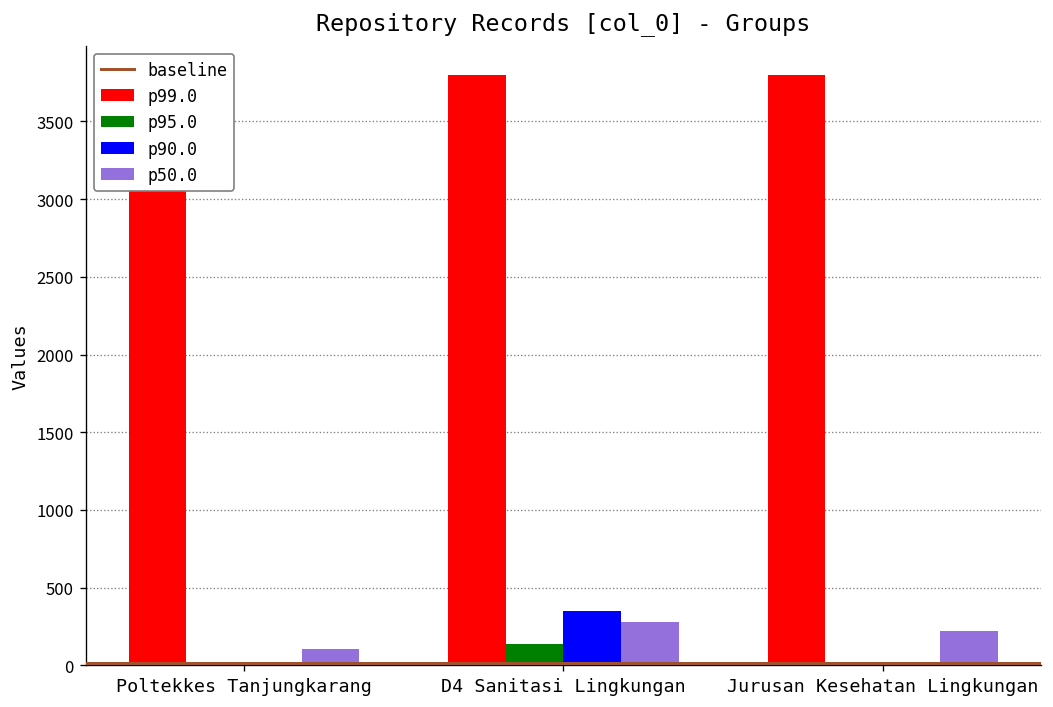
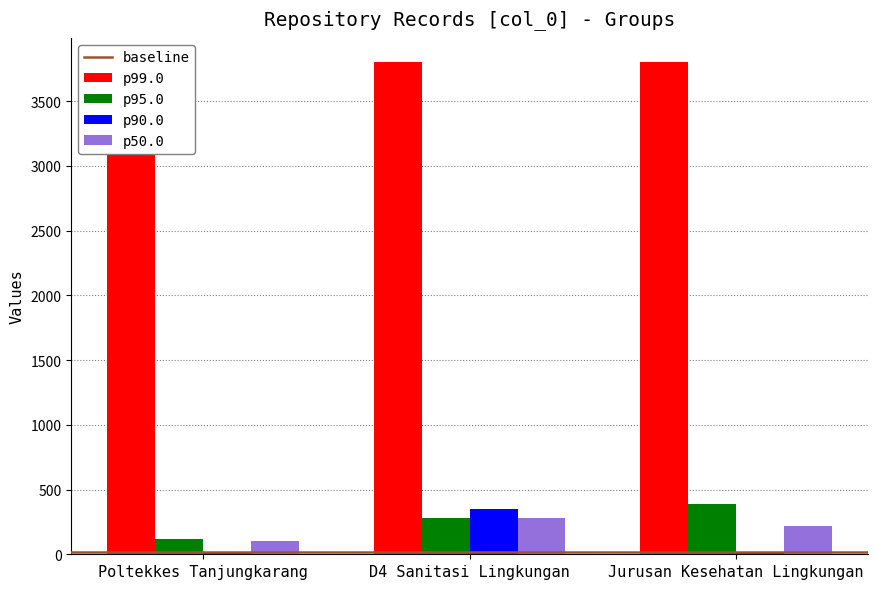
  {
    "p99.0": {
      "D4 Sanitasi Lingkungan": 3800,
      "Jurusan Kesehatan Lingkungan": 3800
    },
    "p95.0": {
-     "Poltekkes Tanjungkarang": 20,
-     "D4 Sanitasi Lingkungan": 140,
-     "Jurusan Kesehatan Lingkungan": 10
+     "Poltekkes Tanjungkarang": 120,
+     "D4 Sanitasi Lingkungan": 280,
+     "Jurusan Kesehatan Lingkungan": 390
    },
    "p90.0": {
      "D4 Sanitasi Lingkungan": 350
    },
    "p50.0": {
      "Poltekkes Tanjungkarang": 100,
      "D4 Sanitasi Lingkungan": 280,
      "Jurusan Kesehatan Lingkungan": 220
    }
  }
